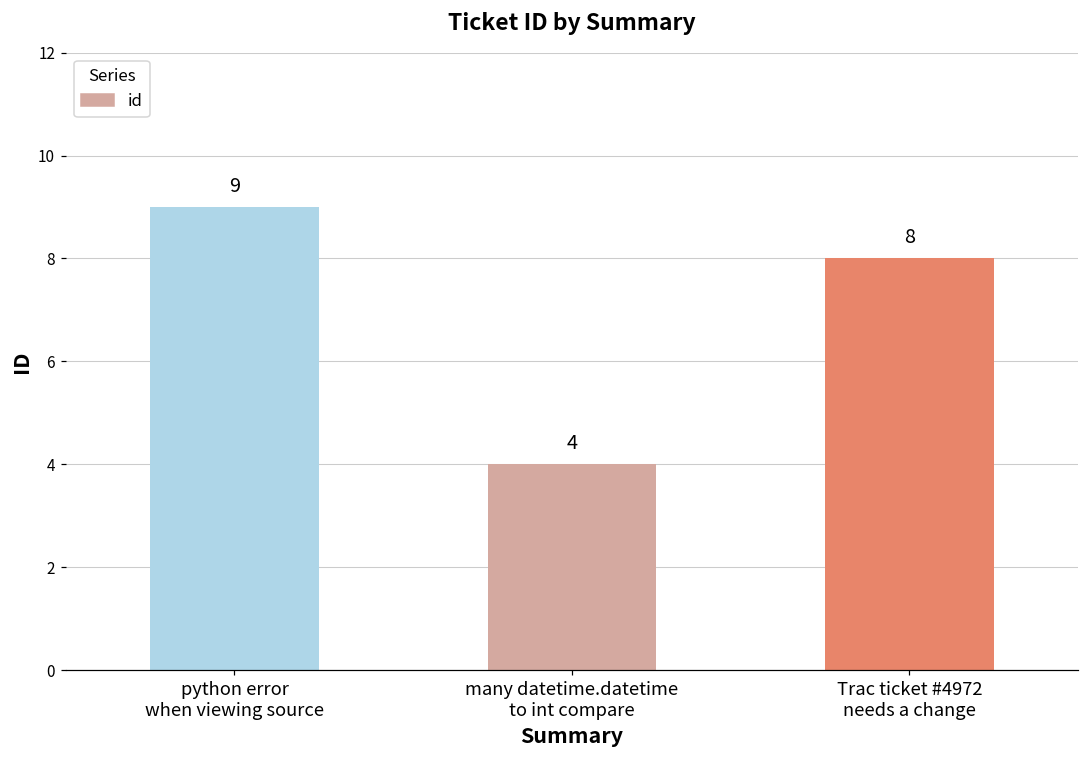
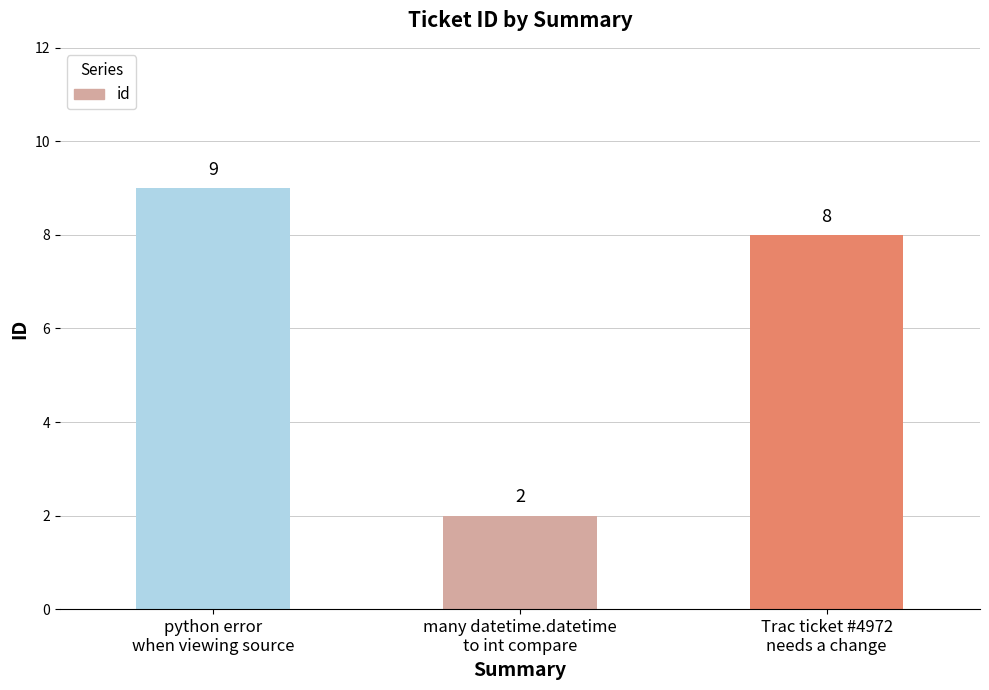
  {
    "python error when viewing source": 9,
-   "many datetime.datetime to int compare": 4,
+   "many datetime.datetime to int compare": 2,
    "Trac ticket #4972 needs a change": 8
  }
